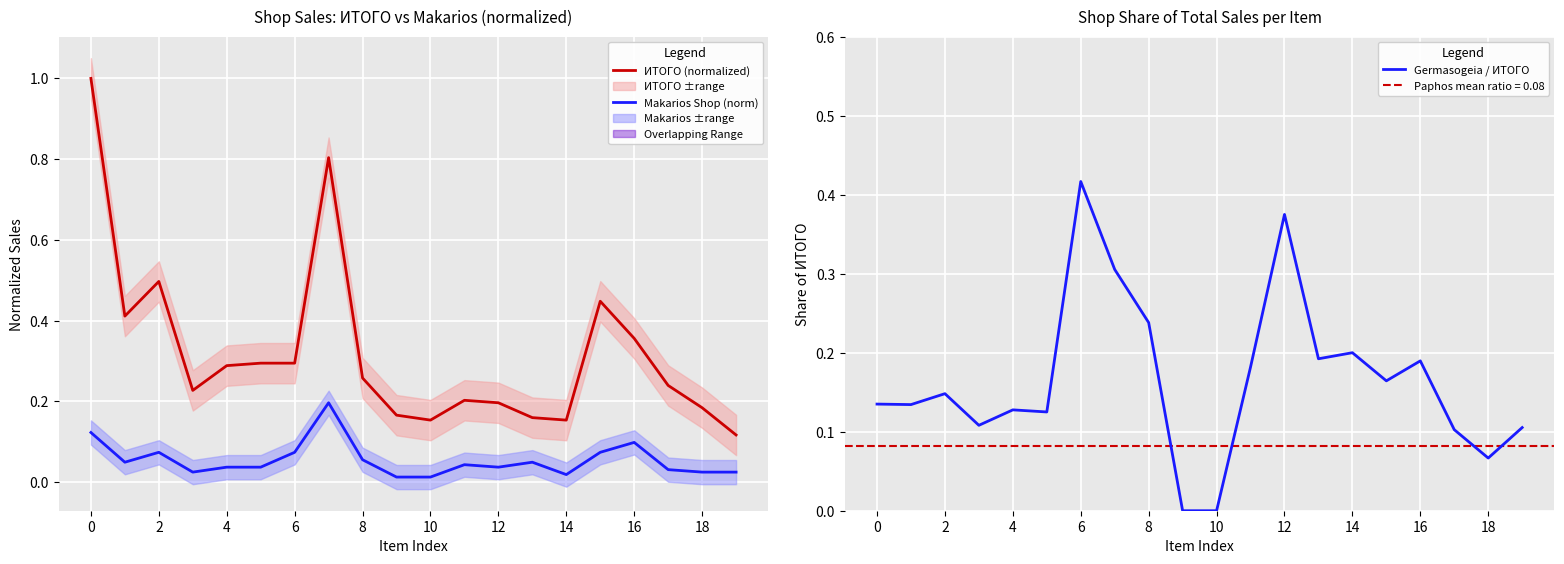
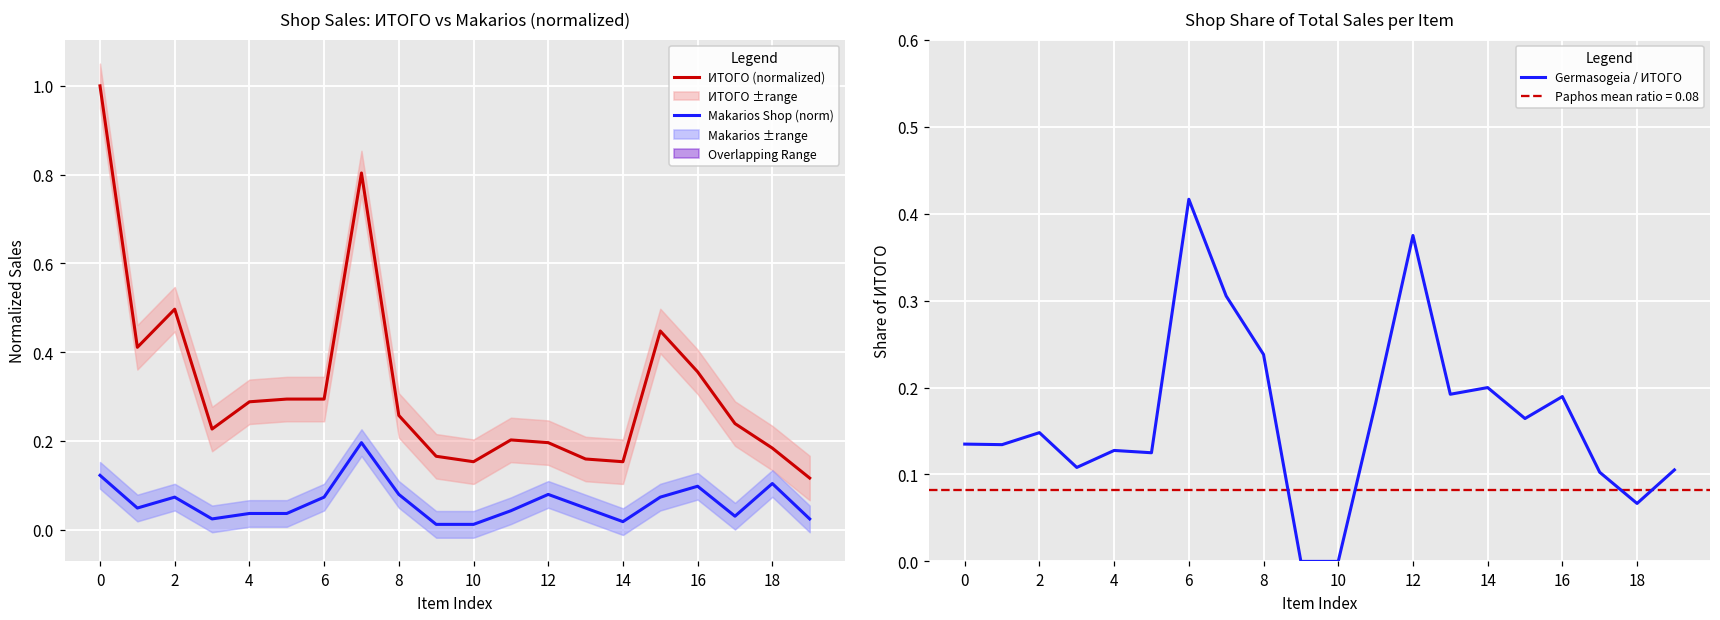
  {
    "Shop Sales: ИТОГО vs Makarios (normalized)": {
      "ИТОГО (normalized)": {
        "0": 1.00,
        "2": 0.50,
        "4": 0.29,
        "6": 0.29,
        "8": 0.26,
        "10": 0.15,
        "12": 0.20,
        "14": 0.15,
        "16": 0.36,
        "18": 0.18
      },
      "Makarios Shop (norm)": {
        "0": 0.12,
        "2": 0.07,
        "4": 0.04,
        "6": 0.07,
-       "8": 0.06,
+       "8": 0.08,
        "10": 0.01,
-       "12": 0.04,
+       "12": 0.08,
        "14": 0.02,
        "16": 0.10,
-       "18": 0.02
+       "18": 0.10
      }
    },
    "Shop Share of Total Sales per Item": {
      "0": 0.13,
      "2": 0.15,
      "4": 0.13,
      "6": 0.42,
      "8": 0.24,
      "10": 0.00,
      "12": 0.37,
      "14": 0.20,
      "16": 0.19,
      "18": 0.07
    }
  }
